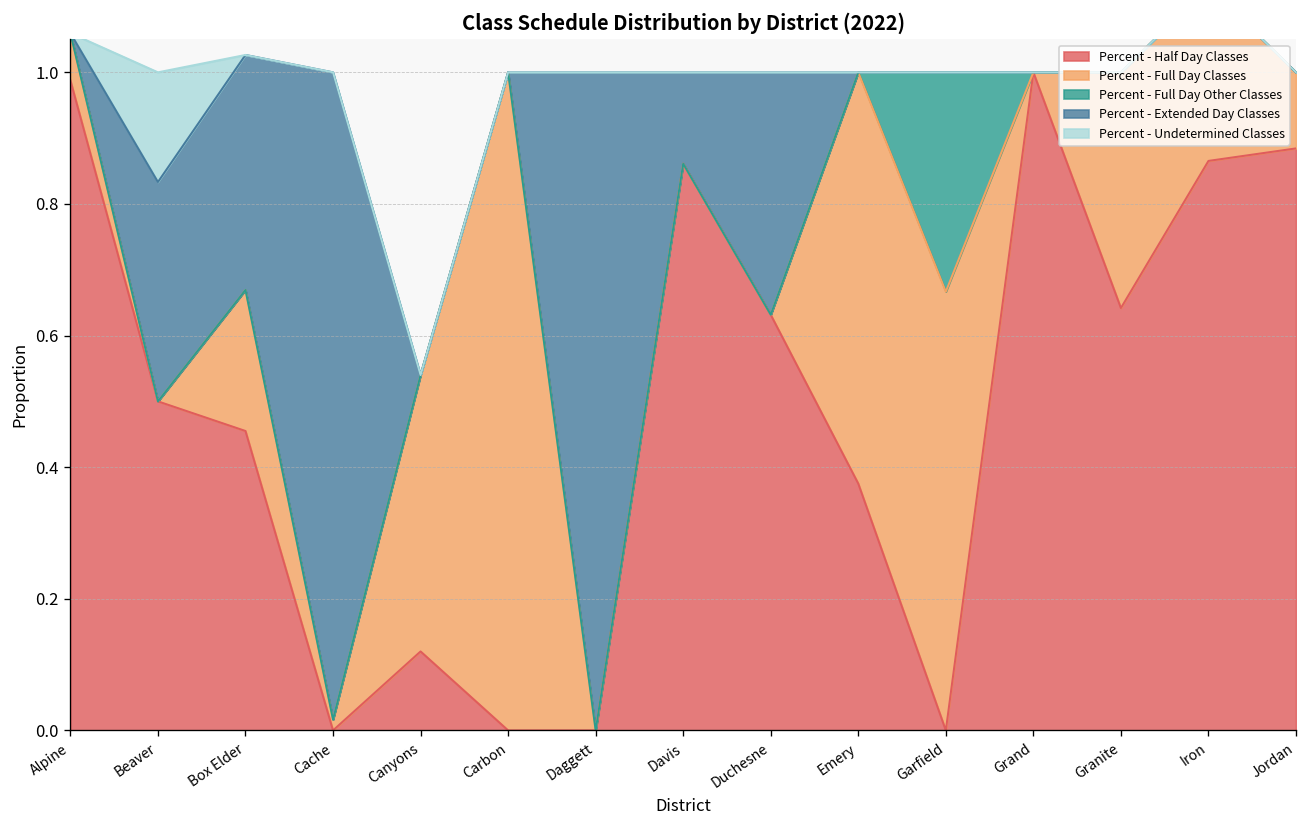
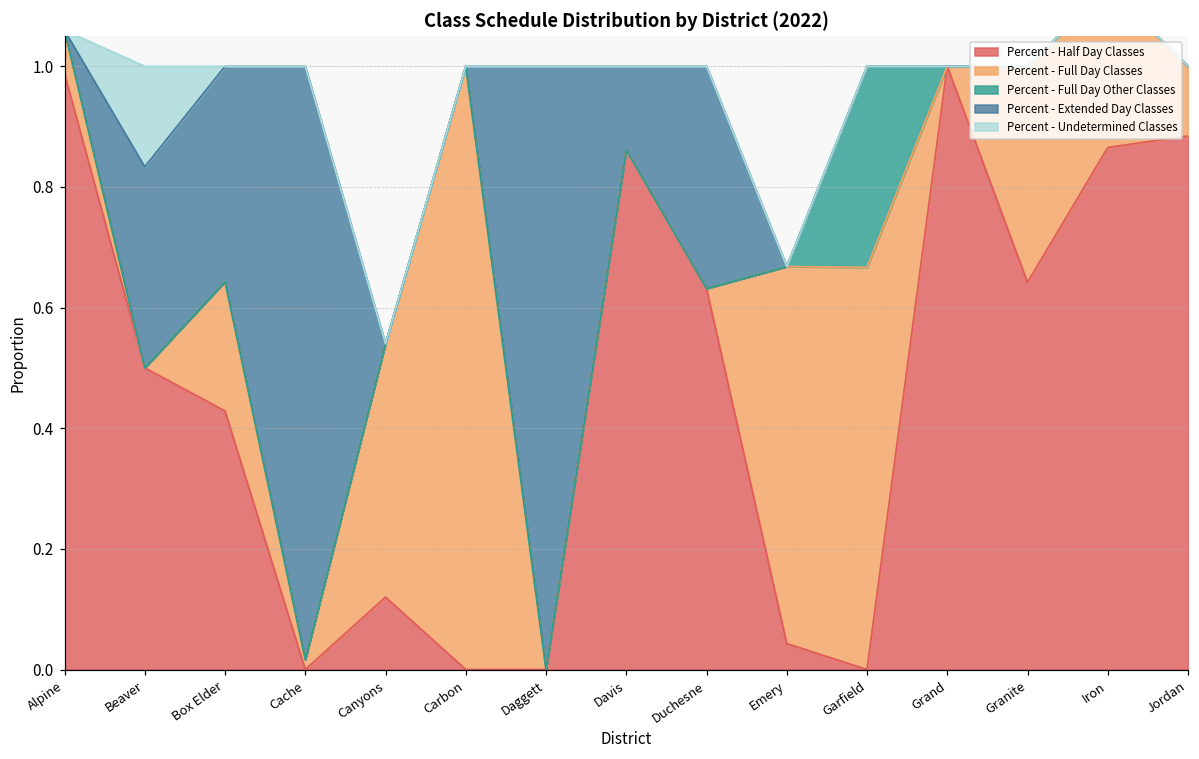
  {
    "Percent - Half Day Classes": {
      "Alpine": 0.99,
-     "Box Elder": 0.46,
+     "Box Elder": 0.43,
      "Cache": 0.00,
      "Canyons": 0.12,
      "Carbon": 0.00,
-     "Emery": 0.38,
+     "Emery": 0.04,
      "Garfield": 0.00,
      "Granite": 0.64,
      "Iron": 0.87,
      "Jordan": 0.88
    },
    "Percent - Full Day Classes": {
      "Garfield": 0.67
    },
    "Percent - Undetermined Classes": {
      "Beaver": 0.17
    }
  }
